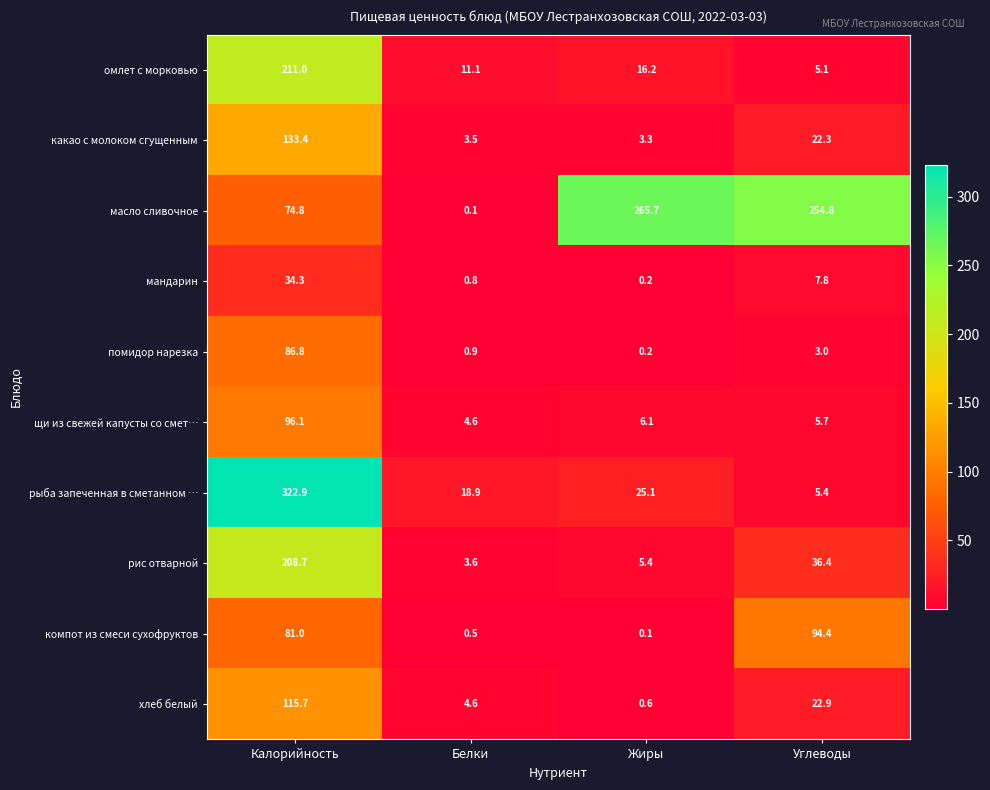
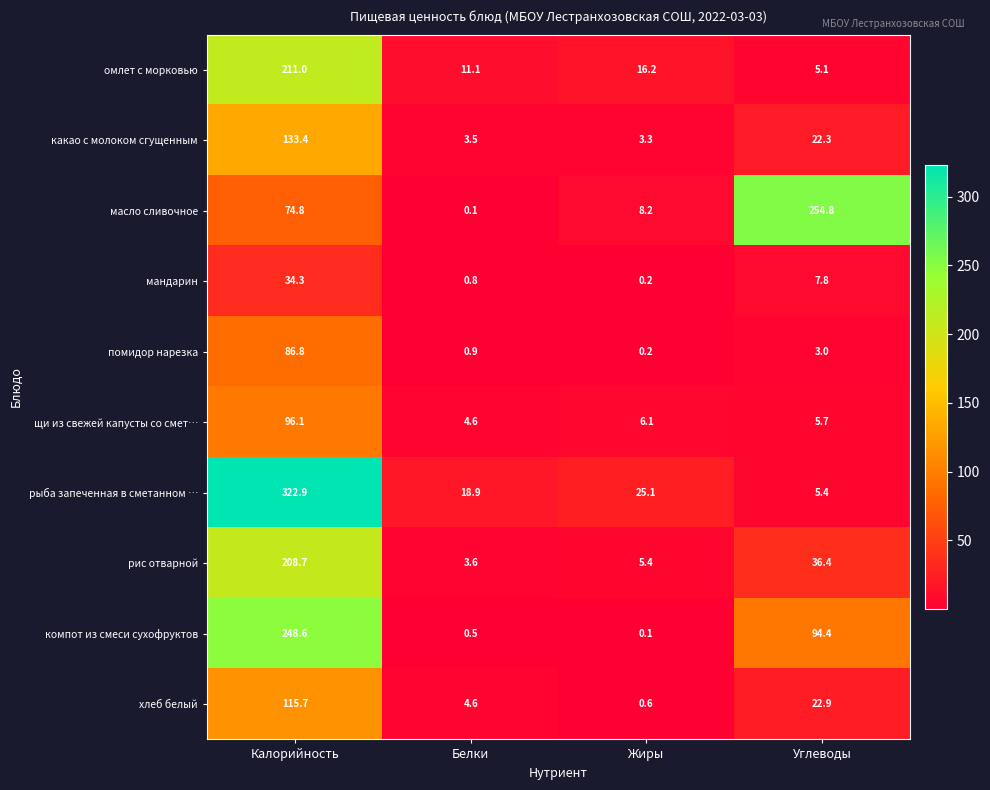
  {
    "омлет с морковью": {
      "Калорийность": 211.0,
      "Белки": 11.1,
      "Жиры": 16.2,
      "Углеводы": 5.1
    },
    "какао с молоком сгущенным": {
      "Калорийность": 133.4,
      "Белки": 3.5,
      "Жиры": 3.3,
      "Углеводы": 22.3
    },
    "масло сливочное": {
      "Калорийность": 74.8,
      "Белки": 0.1,
-     "Жиры": 265.7,
+     "Жиры": 8.2,
      "Углеводы": 254.8
    },
    "мандарин": {
      "Калорийность": 34.3,
      "Белки": 0.8,
      "Жиры": 0.2,
      "Углеводы": 7.8
    },
    "помидор нарезка": {
      "Калорийность": 86.8,
      "Белки": 0.9,
      "Жиры": 0.2,
      "Углеводы": 3.0
    },
    "щи из свежей капусты со смет…": {
      "Калорийность": 96.1,
      "Белки": 4.6,
      "Жиры": 6.1,
      "Углеводы": 5.7
    },
    "рыба запеченная в сметанном …": {
      "Калорийность": 322.9,
      "Белки": 18.9,
      "Жиры": 25.1,
      "Углеводы": 5.4
    },
    "рис отварной": {
      "Калорийность": 208.7,
      "Белки": 3.6,
      "Жиры": 5.4,
      "Углеводы": 36.4
    },
    "компот из смеси сухофруктов": {
-     "Калорийность": 81.0,
+     "Калорийность": 248.6,
      "Белки": 0.5,
      "Жиры": 0.1,
      "Углеводы": 94.4
    },
    "хлеб белый": {
      "Калорийность": 115.7,
      "Белки": 4.6,
      "Жиры": 0.6,
      "Углеводы": 22.9
    }
  }
